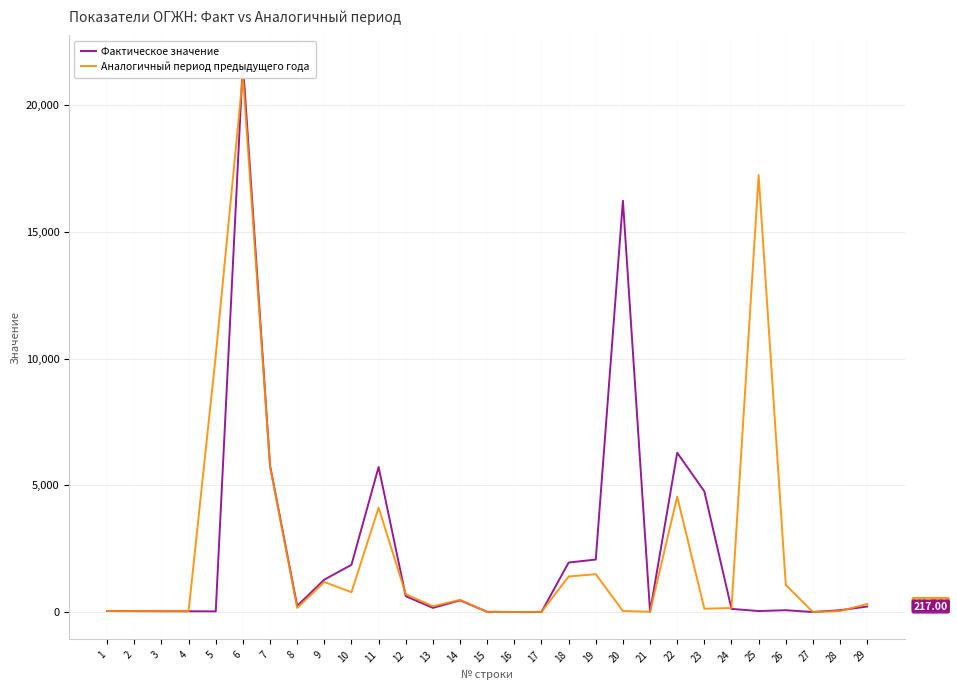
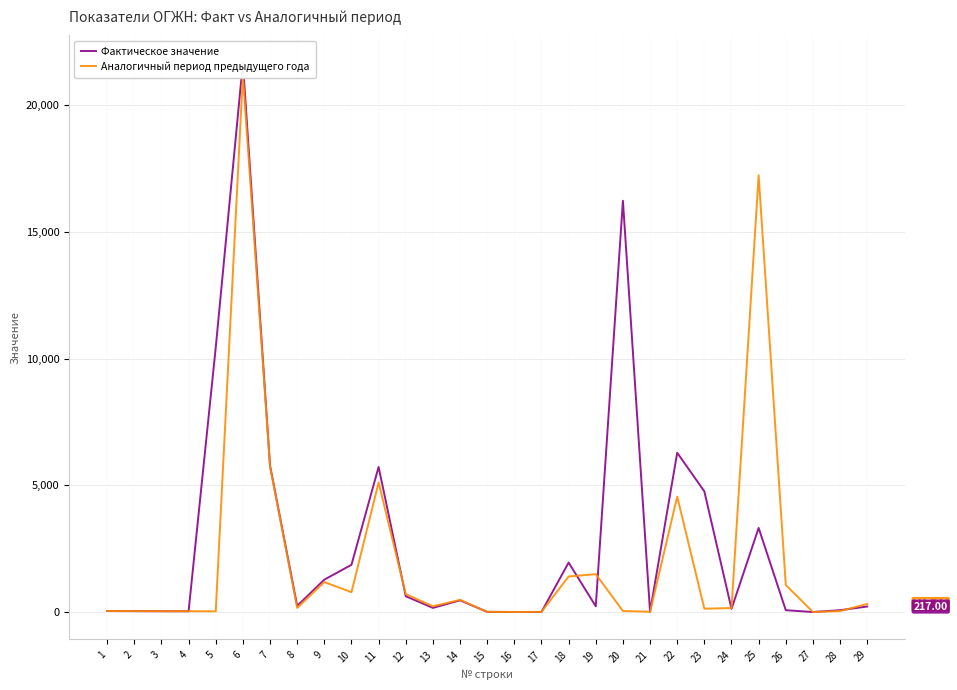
  {
    "Фактическое значение": {
-     "5": "0",
+     "5": "10,400",
      "10": "1,900",
      "11": "5,700",
      "18": "2,000",
-     "19": "2,100",
+     "19": "200",
      "20": "16,200",
      "22": "6,300",
      "23": "4,800",
-     "25": "0",
+     "25": "3,300",
      "26": "100"
    },
    "Аналогичный период предыдущего года": {
-     "5": "10,100",
+     "5": "0",
      "10": "800",
-     "11": "4,100",
+     "11": "5,100",
      "18": "1,400",
      "19": "1,500",
      "20": "0",
      "22": "4,600",
      "23": "100",
      "25": "17,200",
      "26": "1,100"
    }
  }
